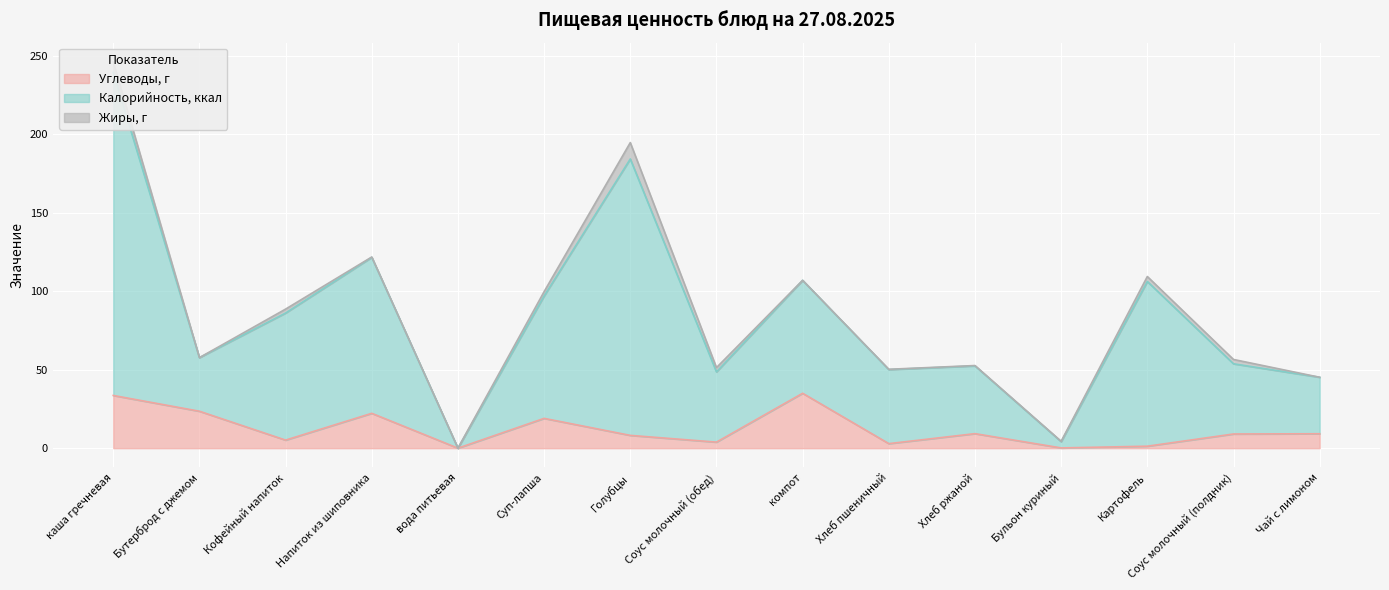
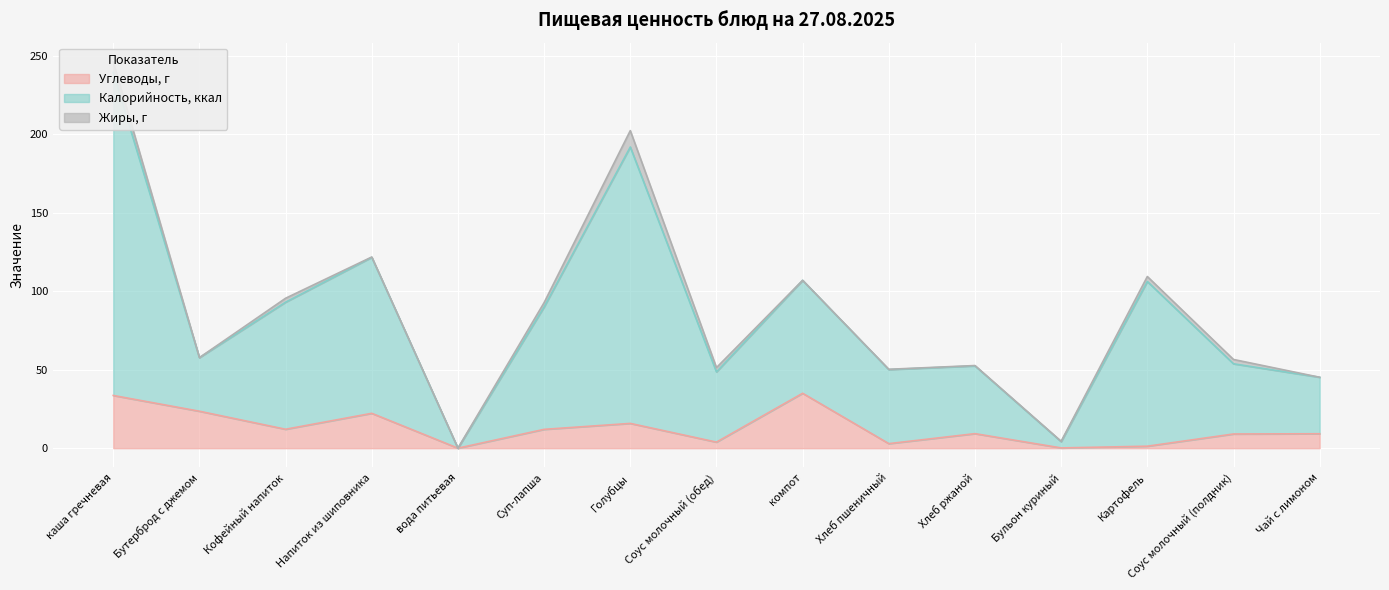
  {
    "Углеводы, г": {
      "каша гречневая": 34,
      "Бутерброд с джемом": 24,
-     "Кофейный напиток": 5,
+     "Кофейный напиток": 12,
      "Напиток из шиповника": 22,
-     "Суп-лапша": 19,
-     "Голубцы": 8,
+     "Суп-лапша": 12,
+     "Голубцы": 16,
      "Соус молочный (обед)": 4,
      "компот": 35,
      "Хлеб пшеничный": 3,
      "Хлеб ржаной": 9,
      "Бульон куриный": 0,
      "Картофель": 1,
      "Соус молочный (полдник)": 9,
      "Чай с лимоном": 9
    }
  }
